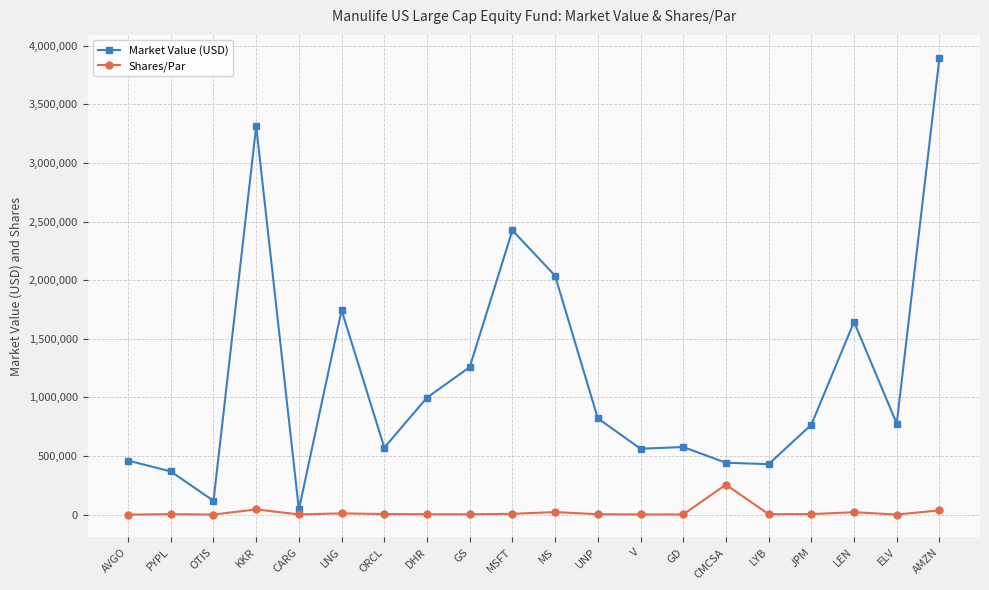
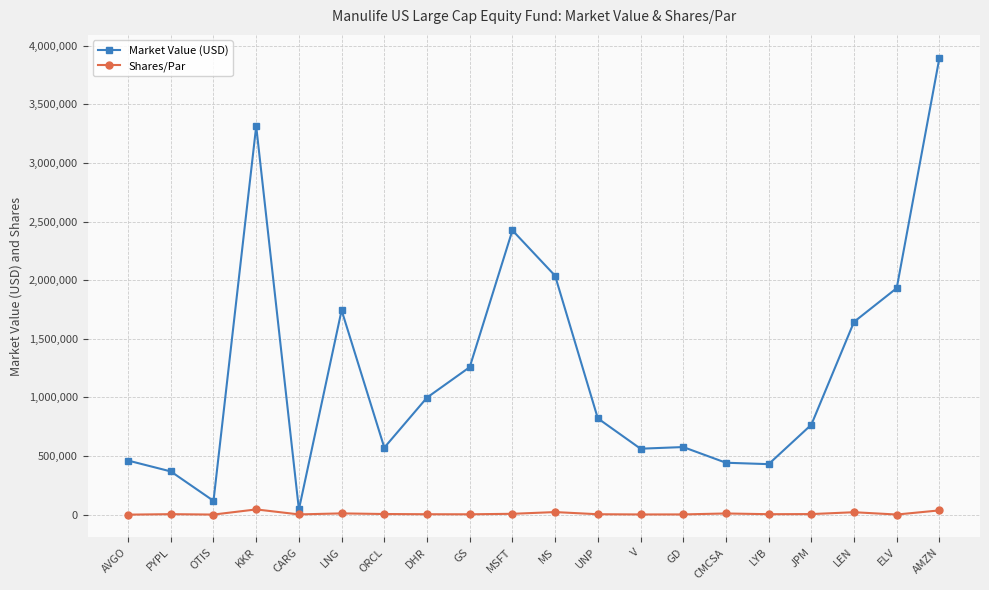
  {
    "Market Value (USD)": {
      "AVGO": "460,000",
      "PYPL": "370,000",
      "OTIS": "120,000",
      "KKR": "3,310,000",
      "CARG": "40,000",
      "LNG": "1,740,000",
      "ORCL": "570,000",
      "DHR": "1,000,000",
      "GS": "1,260,000",
      "MSFT": "2,420,000",
      "MS": "2,040,000",
      "UNP": "820,000",
      "V": "560,000",
      "GD": "580,000",
      "CMCSA": "440,000",
      "LYB": "430,000",
      "JPM": "770,000",
      "LEN": "1,640,000",
-     "ELV": "780,000",
+     "ELV": "1,930,000",
      "AMZN": "3,900,000"
    },
    "Shares/Par": {
      "AVGO": "0",
      "PYPL": "0",
      "OTIS": "0",
      "KKR": "50,000",
      "CARG": "0",
      "LNG": "10,000",
      "ORCL": "10,000",
      "DHR": "0",
      "GS": "0",
      "MSFT": "10,000",
      "MS": "20,000",
      "UNP": "0",
      "V": "0",
      "GD": "0",
-     "CMCSA": "260,000",
+     "CMCSA": "10,000",
      "LYB": "0",
      "JPM": "10,000",
      "LEN": "20,000",
      "ELV": "0",
      "AMZN": "40,000"
    }
  }
